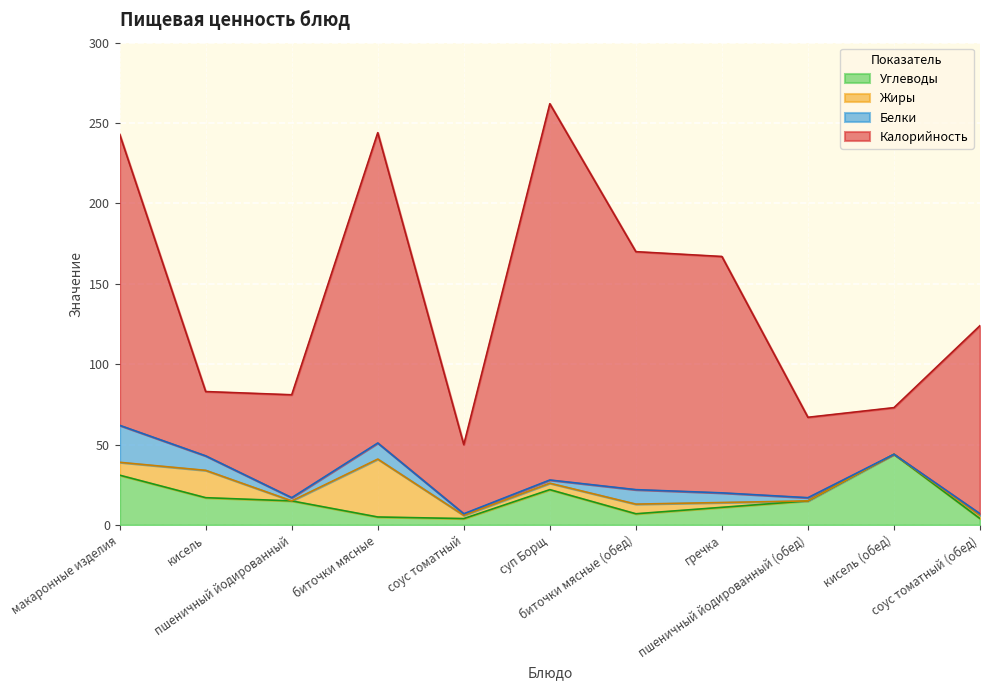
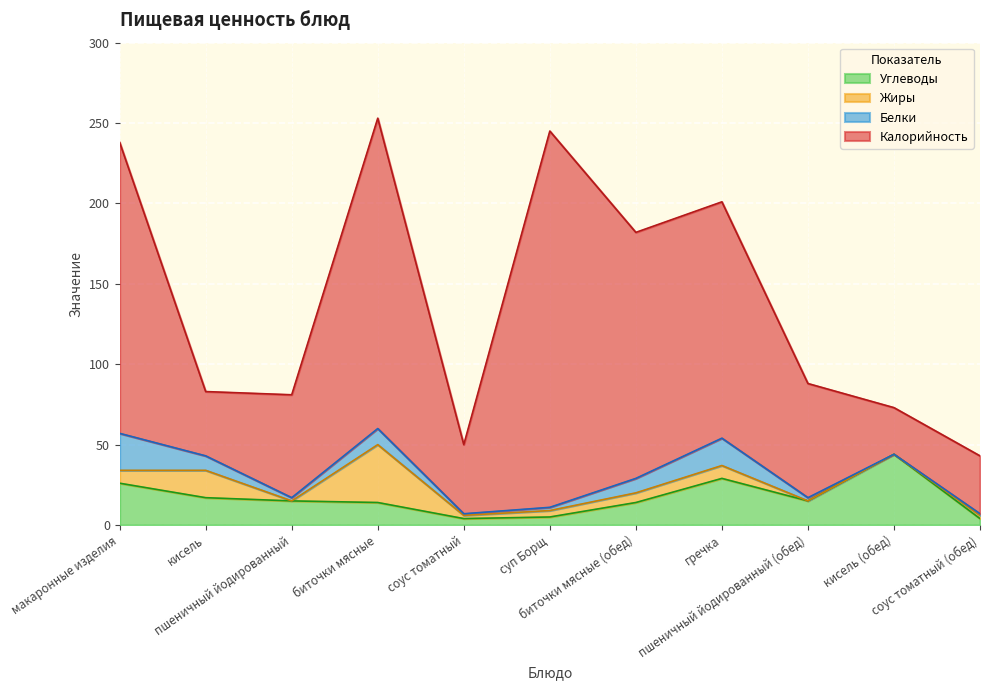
  {
    "Углеводы": {
-     "макаронные изделия": 31,
+     "макаронные изделия": 26,
      "кисель": 17,
-     "биточки мясные": 5,
+     "биточки мясные": 14,
      "соус томатный": 4,
-     "суп Борщ": 22,
-     "биточки мясные (обед)": 7,
-     "гречка": 11,
+     "суп Борщ": 5,
+     "биточки мясные (обед)": 14,
+     "гречка": 29,
      "соус томатный (обед)": 4
    },
    "Жиры": {
      "макаронные изделия": 8,
      "кисель": 17,
      "биточки мясные": 36,
      "суп Борщ": 4,
      "биточки мясные (обед)": 6,
-     "гречка": 3
+     "гречка": 8
    },
    "Белки": {
      "макаронные изделия": 23,
      "кисель": 9,
      "пшеничный йодированный": 2,
      "биточки мясные": 10,
      "суп Борщ": 2,
      "биточки мясные (обед)": 9,
-     "гречка": 6,
+     "гречка": 17,
      "пшеничный йодированный (обед)": 2
    },
    "Калорийность": {
      "макаронные изделия": 181,
      "кисель": 40,
      "пшеничный йодированный": 64,
      "биточки мясные": 193,
      "соус томатный": 43,
      "суп Борщ": 234,
-     "биточки мясные (обед)": 148,
+     "биточки мясные (обед)": 153,
      "гречка": 147,
-     "пшеничный йодированный (обед)": 50,
+     "пшеничный йодированный (обед)": 71,
      "кисель (обед)": 29,
-     "соус томатный (обед)": 117
+     "соус томатный (обед)": 36
    }
  }
